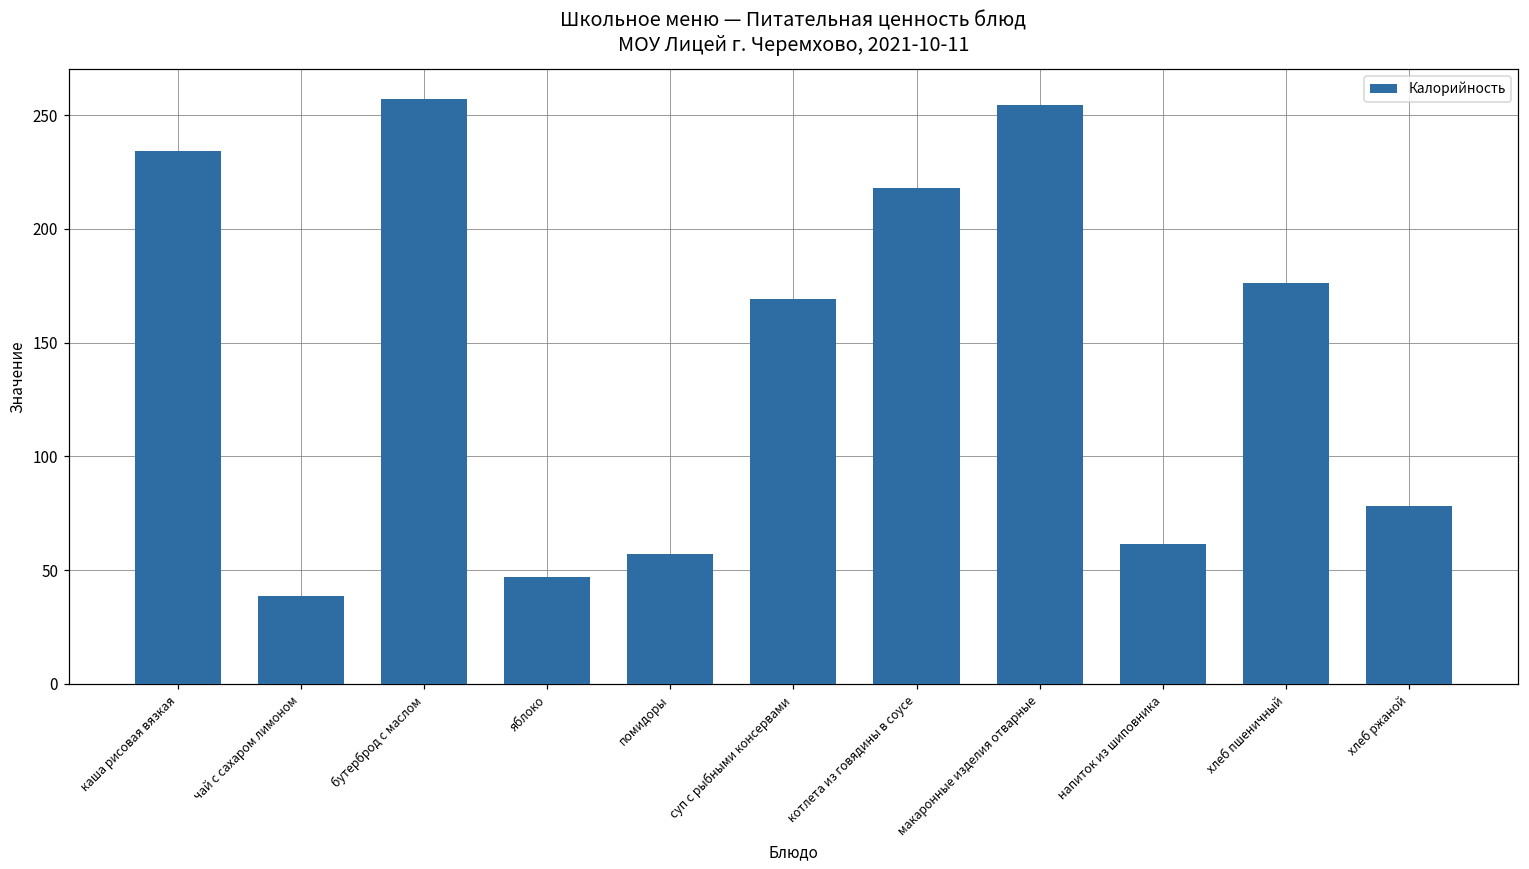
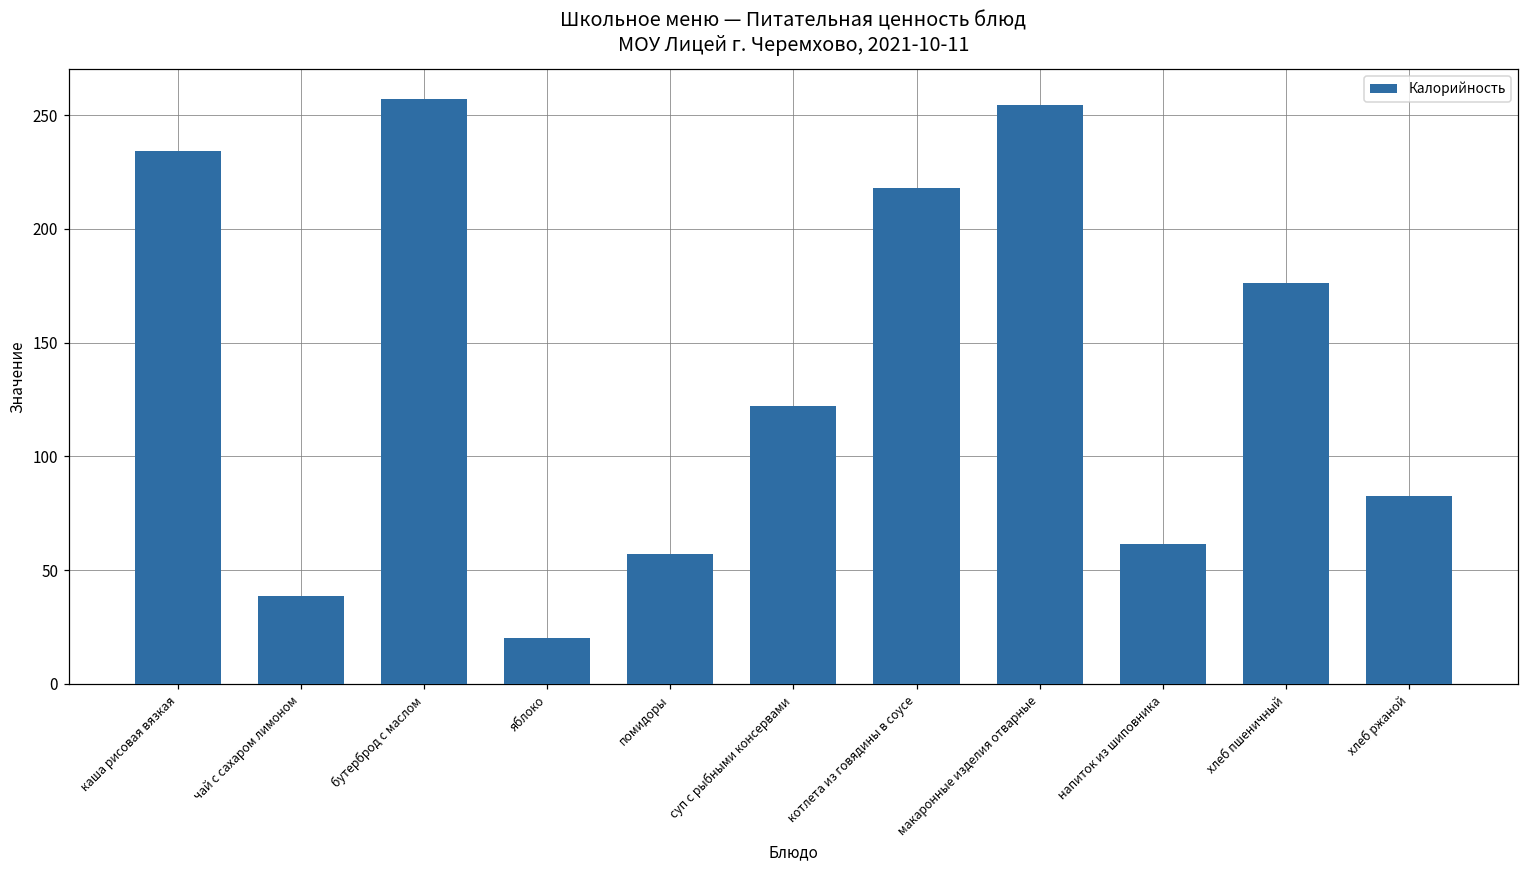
  {
    "каша рисовая вязкая": 234,
    "чай с сахаром лимоном": 39,
    "бутерброд с маслом": 257,
-   "яблоко": 47,
+   "яблоко": 20,
    "помидоры": 57,
-   "суп с рыбными консервами": 169,
+   "суп с рыбными консервами": 122,
    "котлета из говядины в соусе": 218,
    "макаронные изделия отварные": 255,
    "напиток из шиповника": 62,
    "хлеб пшеничный": 176,
-   "хлеб ржаной": 78
+   "хлеб ржаной": 82
  }
